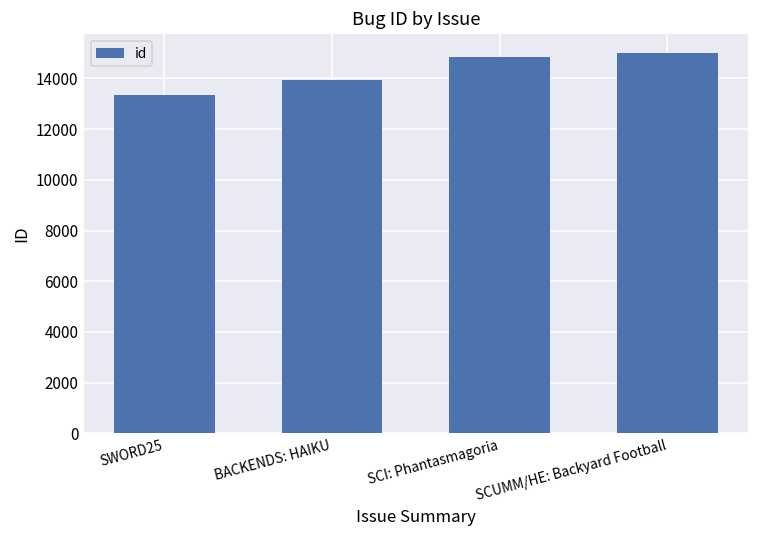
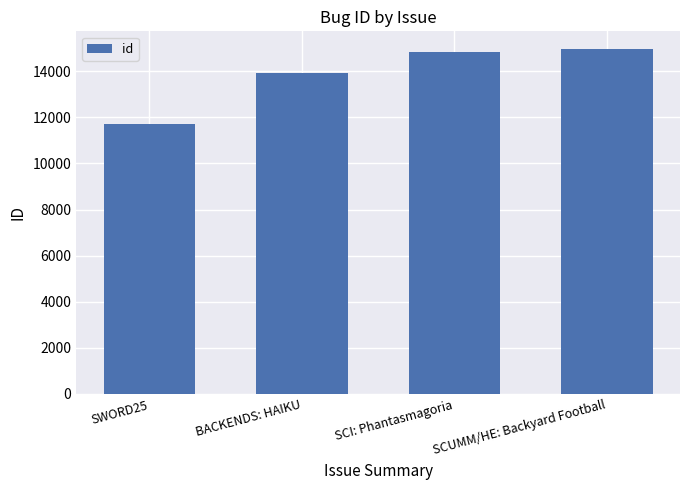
  {
-   "SWORD25": 13300,
+   "SWORD25": 11700,
    "BACKENDS: HAIKU": 13900,
    "SCI: Phantasmagoria": 14900,
    "SCUMM/HE: Backyard Football": 15000
  }
